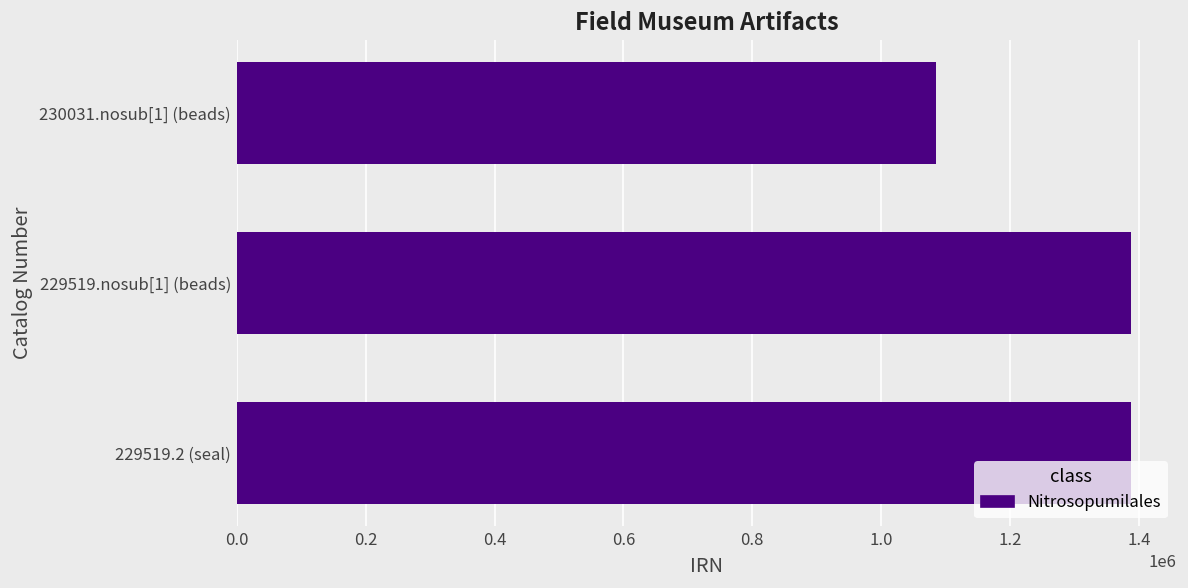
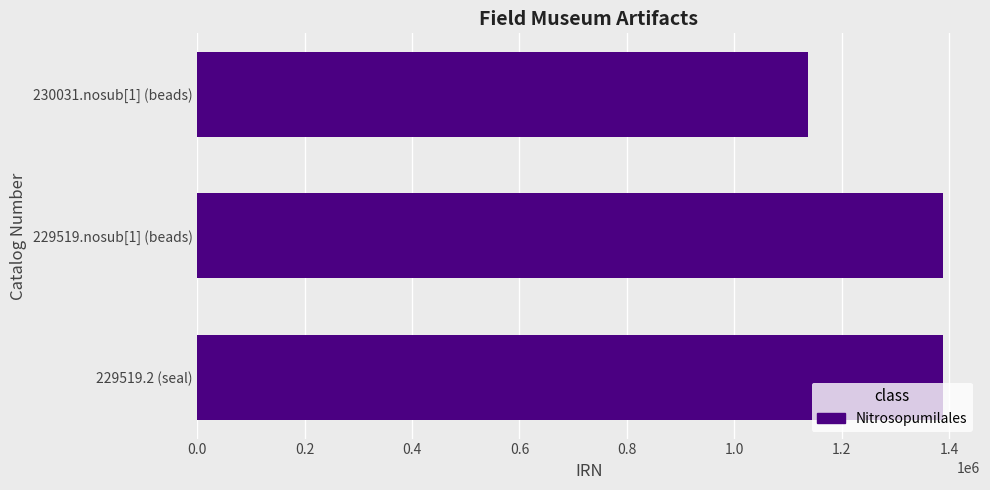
  {
-   "230031.nosub[1] (beads)": 1080000,
+   "230031.nosub[1] (beads)": 1140000,
    "229519.nosub[1] (beads)": 1390000,
    "229519.2 (seal)": 1390000
  }
